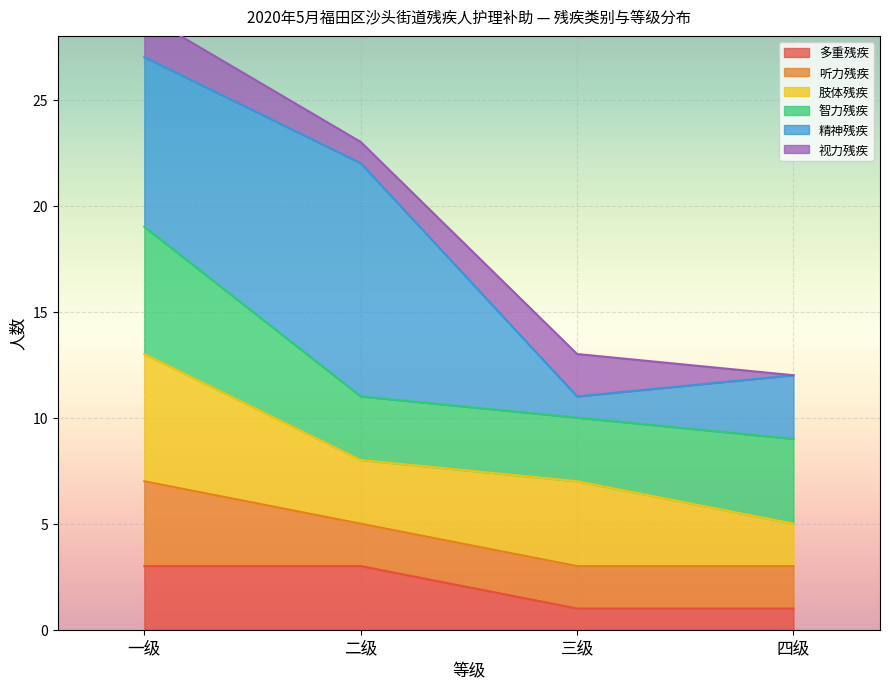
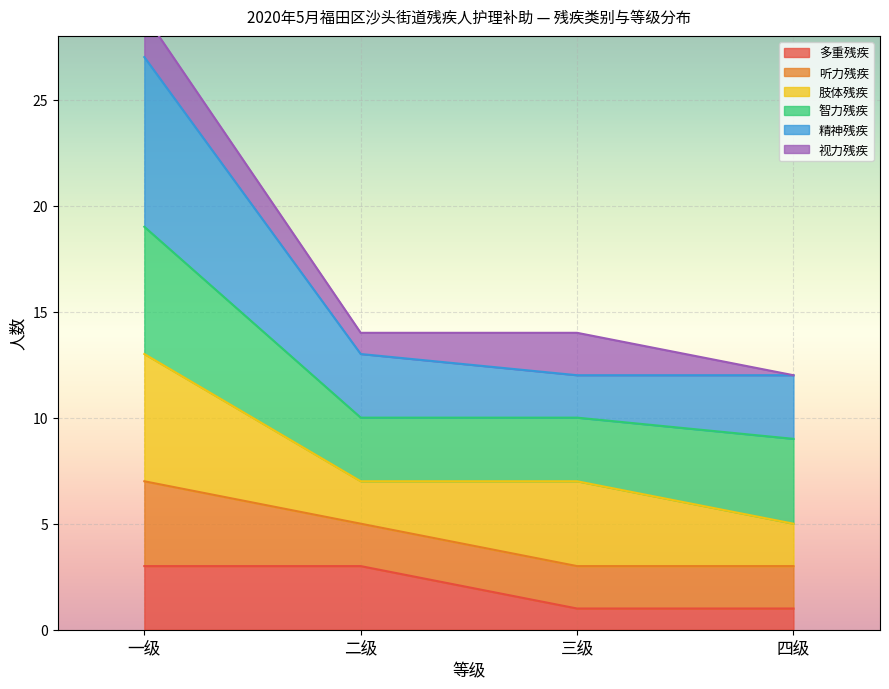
  {
    "肢体残疾": {
      "一级": 6,
-     "二级": 3,
+     "二级": 2,
      "三级": 4,
      "四级": 2
    },
    "智力残疾": {
      "一级": 6,
      "二级": 3,
      "三级": 3,
      "四级": 4
    },
    "精神残疾": {
      "一级": 8,
-     "二级": 11,
-     "三级": 1
+     "二级": 3,
+     "三级": 2
    },
    "视力残疾": {
      "二级": 1,
      "三级": 2
    }
  }
